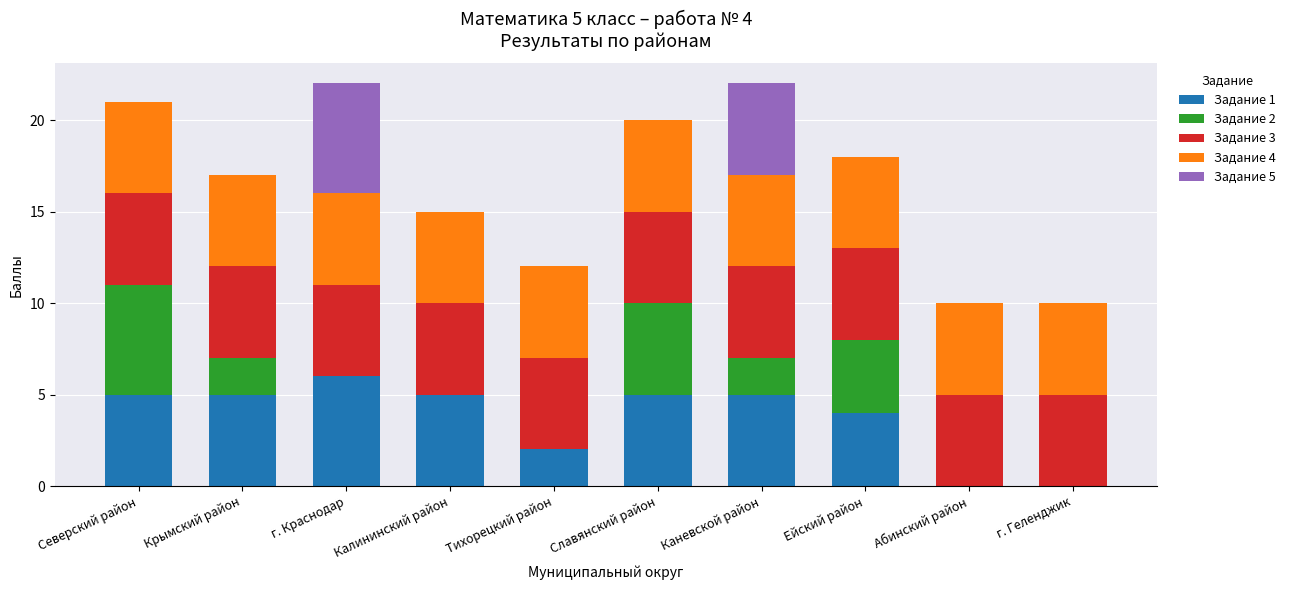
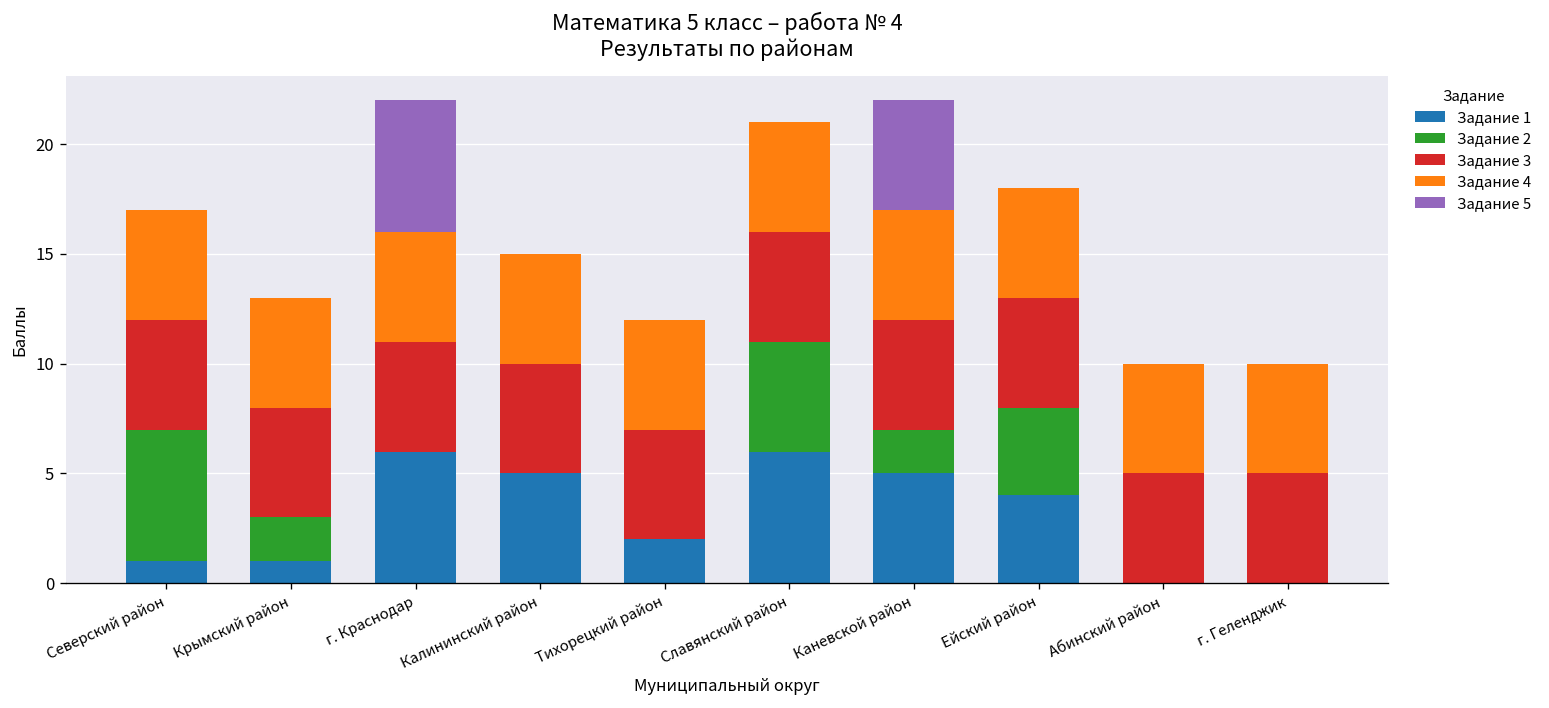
  {
    "Задание 1": {
-     "Северский район": 5,
-     "Крымский район": 5,
+     "Северский район": 1,
+     "Крымский район": 1,
      "г. Краснодар": 6,
      "Калининский район": 5,
      "Тихорецкий район": 2,
-     "Славянский район": 5,
+     "Славянский район": 6,
      "Каневской район": 5,
      "Ейский район": 4,
      "Абинский район": 0,
      "г. Геленджик": 0
    },
    "Задание 2": {
      "Северский район": 6,
      "Крымский район": 2,
      "г. Краснодар": 0,
      "Калининский район": 0,
      "Тихорецкий район": 0,
      "Славянский район": 5,
      "Каневской район": 2,
      "Ейский район": 4,
      "Абинский район": 0,
      "г. Геленджик": 0
    },
    "Задание 3": {
      "Северский район": 5,
      "Крымский район": 5,
      "г. Краснодар": 5,
      "Калининский район": 5,
      "Тихорецкий район": 5,
      "Славянский район": 5,
      "Каневской район": 5,
      "Ейский район": 5,
      "Абинский район": 5,
      "г. Геленджик": 5
    },
    "Задание 4": {
      "Северский район": 5,
      "Крымский район": 5,
      "г. Краснодар": 5,
      "Калининский район": 5,
      "Тихорецкий район": 5,
      "Славянский район": 5,
      "Каневской район": 5,
      "Ейский район": 5,
      "Абинский район": 5,
      "г. Геленджик": 5
    },
    "Задание 5": {
      "Северский район": 0,
      "Крымский район": 0,
      "г. Краснодар": 6,
      "Калининский район": 0,
      "Тихорецкий район": 0,
      "Славянский район": 0,
      "Каневской район": 5,
      "Ейский район": 0,
      "Абинский район": 0,
      "г. Геленджик": 0
    }
  }
